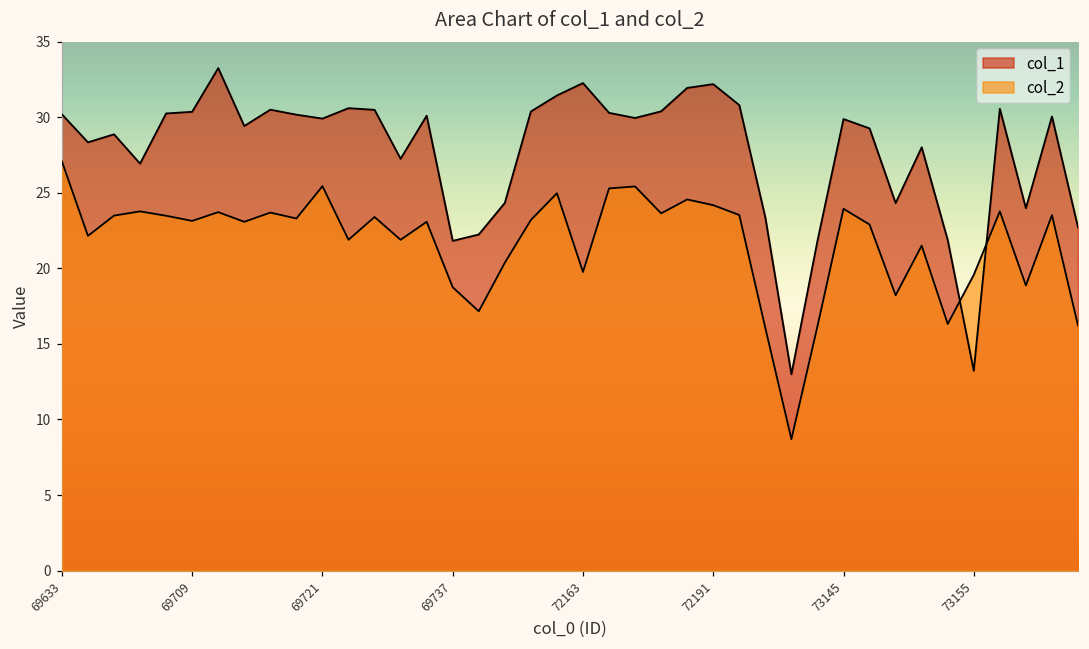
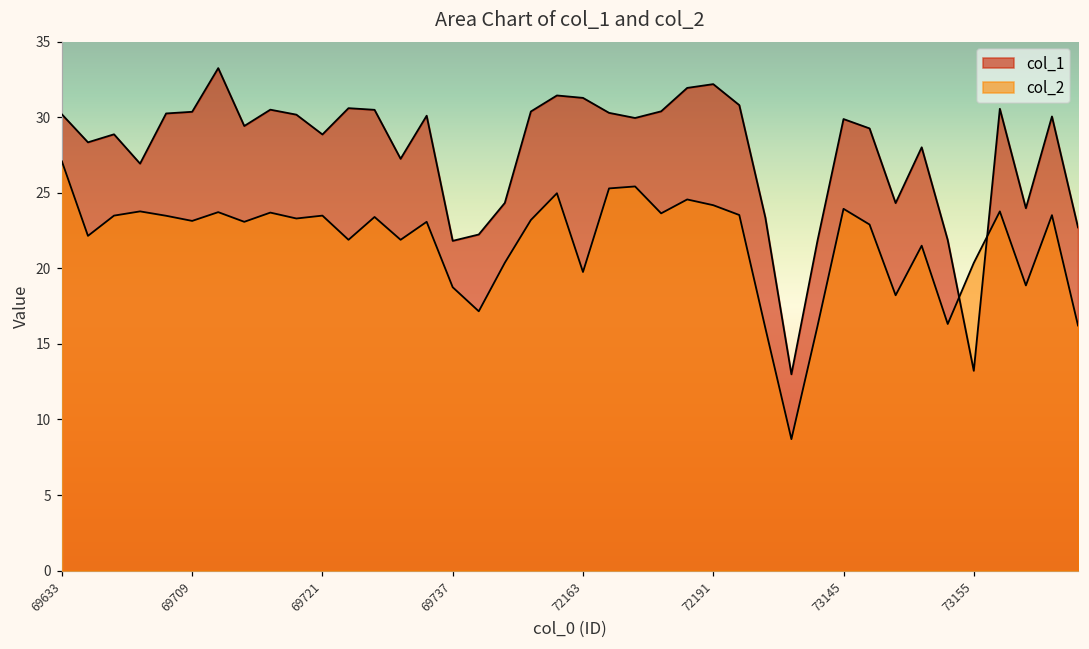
  {
    "col_1": {
      "69633": 30.2,
      "69709": 30.4,
-     "69721": 29.9,
+     "69721": 28.9,
      "69737": 21.8,
-     "72163": 32.3,
+     "72163": 31.3,
      "72191": 32.2,
      "73145": 29.9,
      "73155": 13.2
    },
    "col_2": {
      "69633": 27.1,
      "69709": 23.1,
-     "69721": 25.4,
+     "69721": 23.5,
      "69737": 18.8,
      "72163": 19.8,
      "72191": 24.2,
      "73145": 23.9,
-     "73155": 19.6
+     "73155": 20.4
    }
  }
